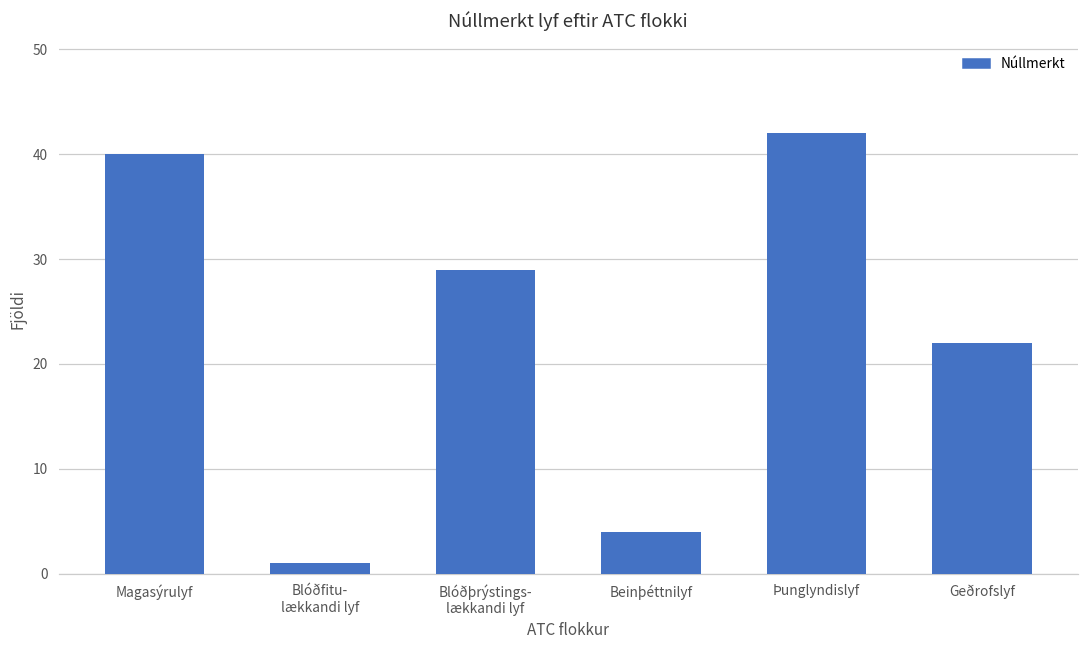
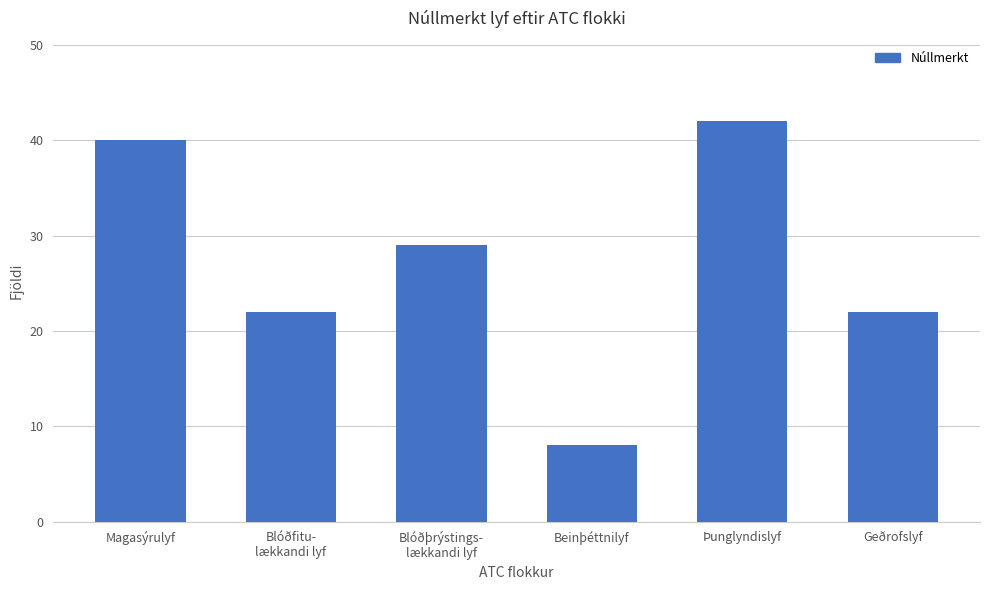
  {
    "Magasýrulyf": 40,
-   "Blóðfitu- lækkandi lyf": 1,
+   "Blóðfitu- lækkandi lyf": 22,
    "Blóðþrýstings- lækkandi lyf": 29,
-   "Beinþéttnilyf": 4,
+   "Beinþéttnilyf": 8,
    "Þunglyndislyf": 42,
    "Geðrofslyf": 22
  }
